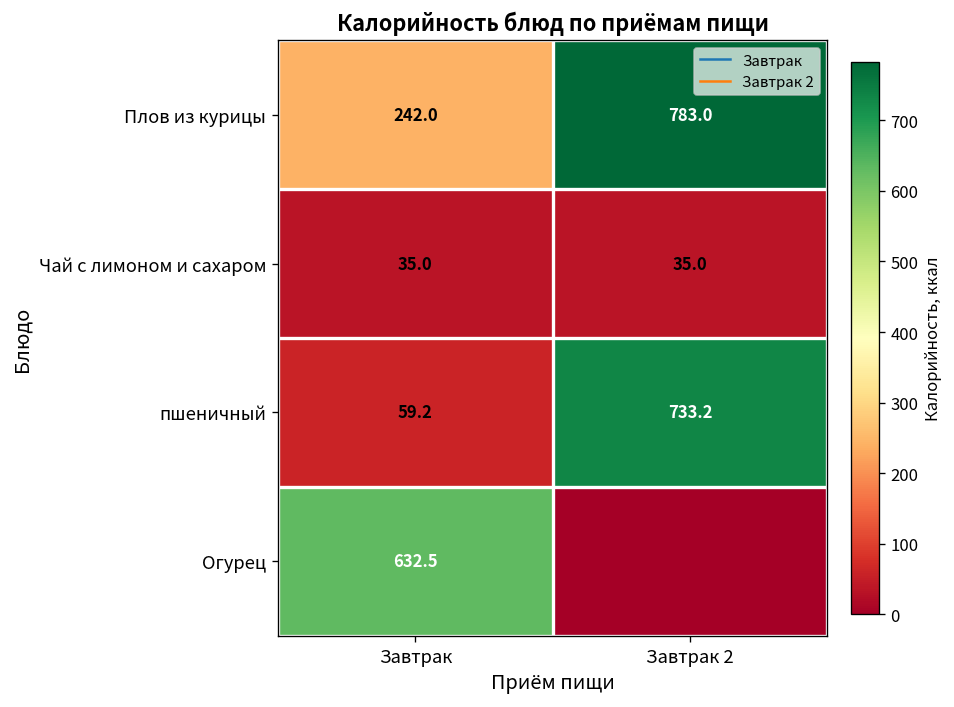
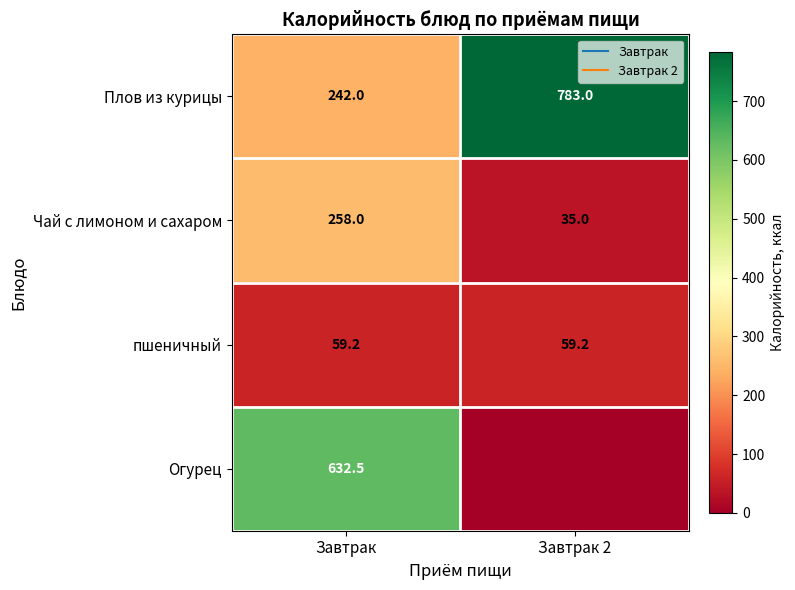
  {
    "Плов из курицы": {
      "Завтрак": 242.0,
      "Завтрак 2": 783.0
    },
    "Чай с лимоном и сахаром": {
-     "Завтрак": 35.0,
+     "Завтрак": 258.0,
      "Завтрак 2": 35.0
    },
    "пшеничный": {
      "Завтрак": 59.2,
-     "Завтрак 2": 733.2
+     "Завтрак 2": 59.2
    },
    "Огурец": {
      "Завтрак": 632.5
    }
  }
